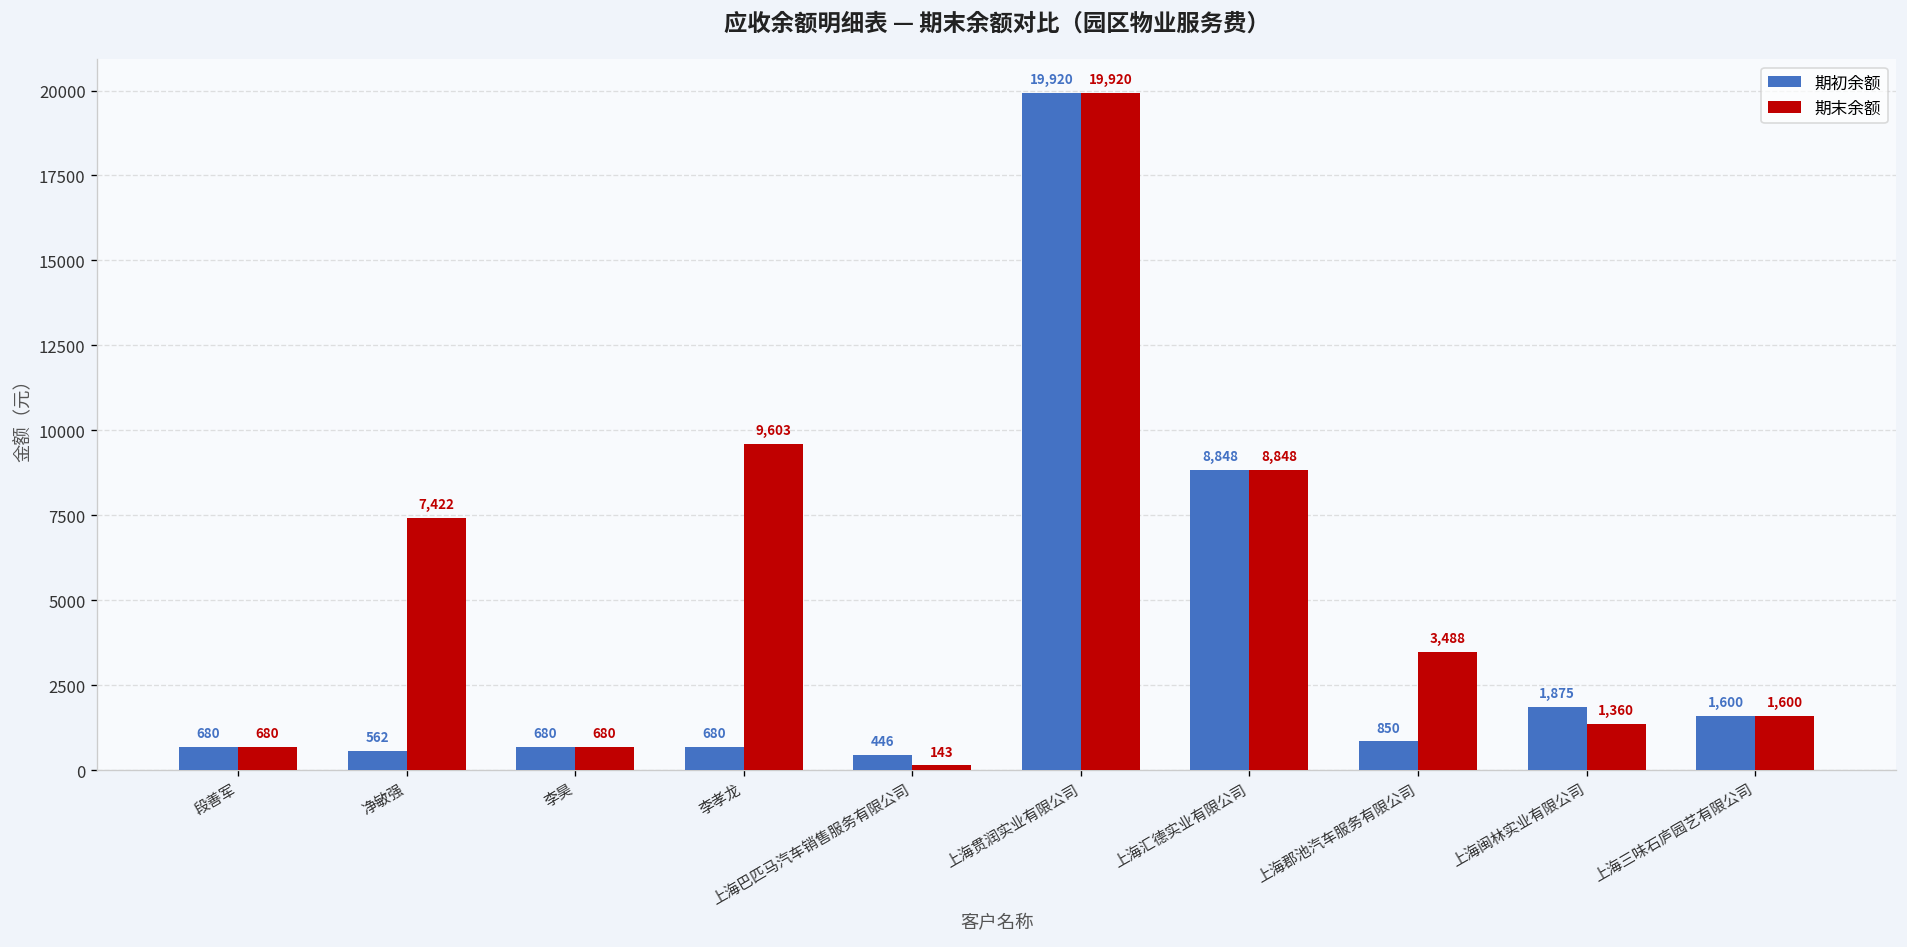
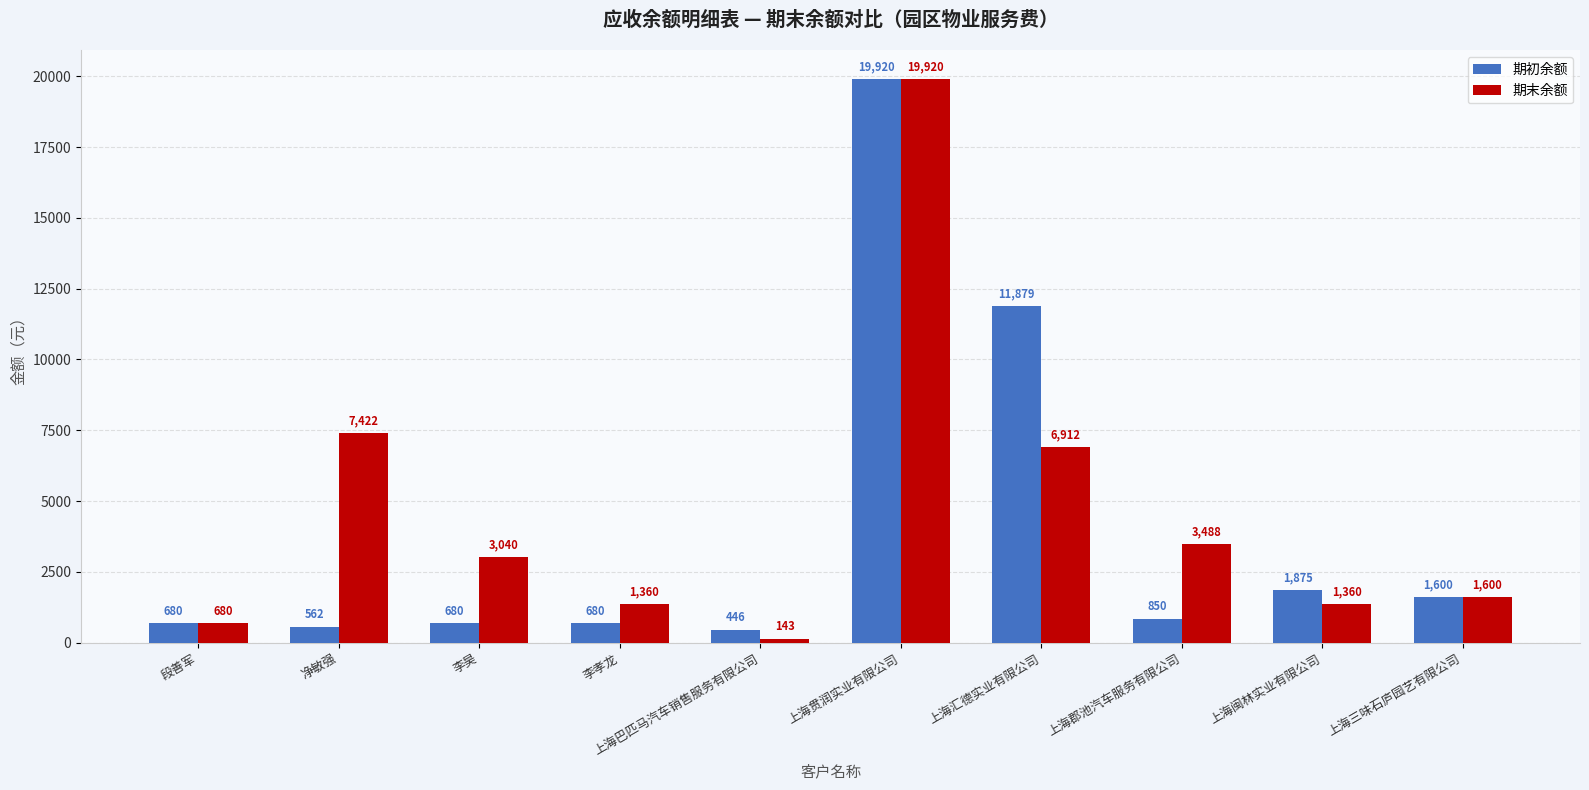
  {
    "期初余额": {
      "段善军": "680",
      "净敏强": "562",
      "李昊": "680",
      "李孝龙": "680",
      "上海巴匹马汽车销售服务有限公司": "446",
      "上海贯润实业有限公司": "19,920",
-     "上海汇德实业有限公司": "8,848",
+     "上海汇德实业有限公司": "11,879",
      "上海郡池汽车服务有限公司": "850",
      "上海闽林实业有限公司": "1,875",
      "上海三味石庐园艺有限公司": "1,600"
    },
    "期末余额": {
      "段善军": "680",
      "净敏强": "7,422",
-     "李昊": "680",
-     "李孝龙": "9,603",
+     "李昊": "3,040",
+     "李孝龙": "1,360",
      "上海巴匹马汽车销售服务有限公司": "143",
      "上海贯润实业有限公司": "19,920",
-     "上海汇德实业有限公司": "8,848",
+     "上海汇德实业有限公司": "6,912",
      "上海郡池汽车服务有限公司": "3,488",
      "上海闽林实业有限公司": "1,360",
      "上海三味石庐园艺有限公司": "1,600"
    }
  }
